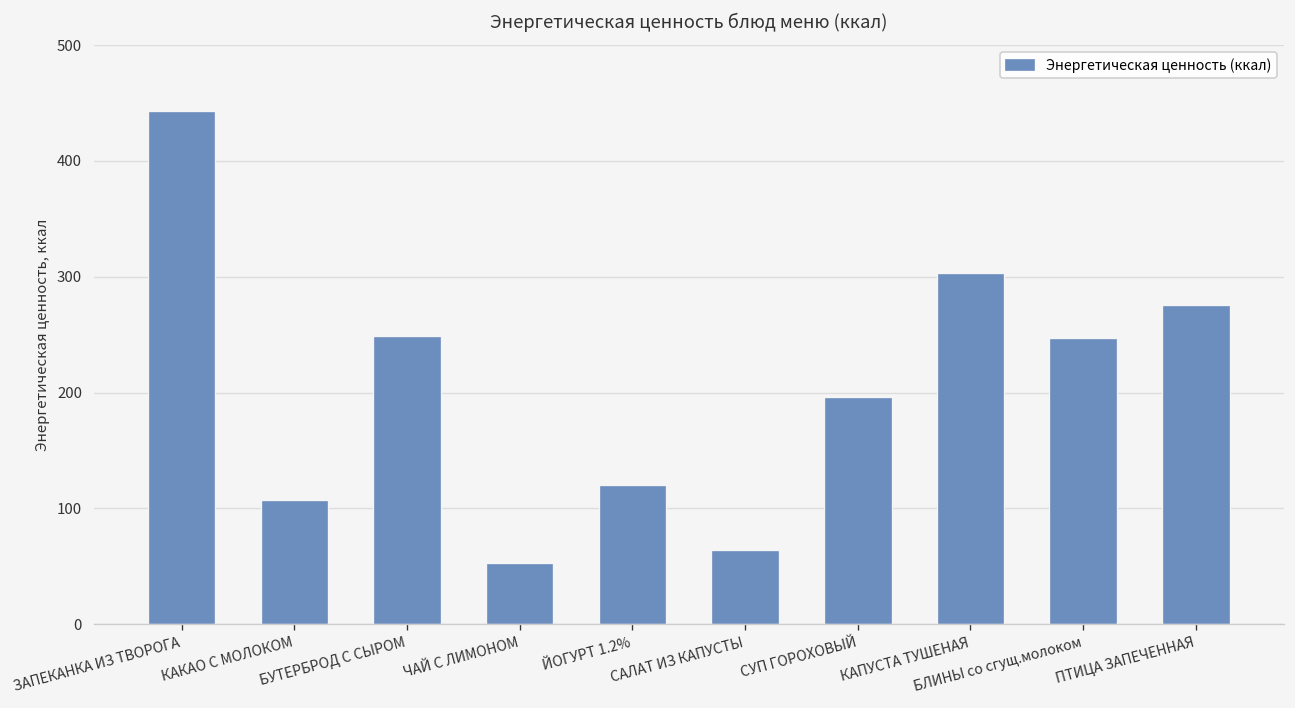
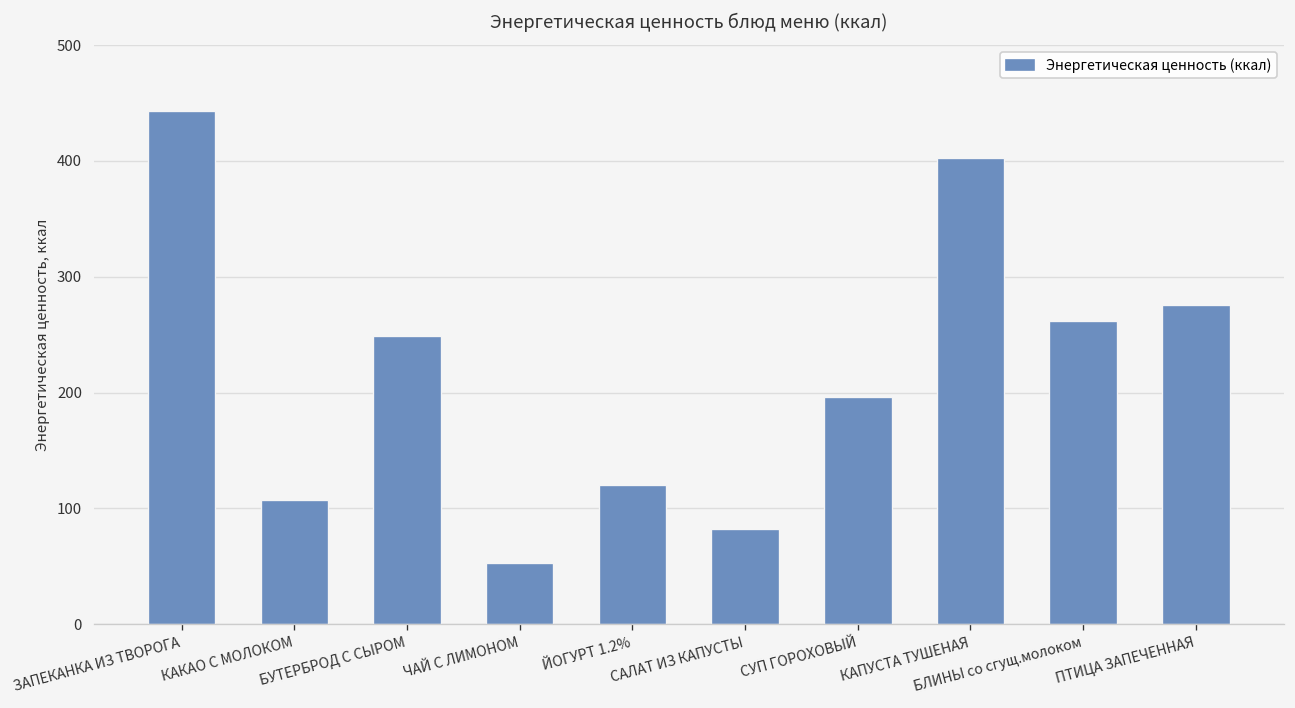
  {
    "ЗАПЕКАНКА ИЗ ТВОРОГА": 440,
    "КАКАО С МОЛОКОМ": 110,
    "БУТЕРБРОД С СЫРОМ": 250,
    "ЧАЙ С ЛИМОНОМ": 50,
    "ЙОГУРТ 1.2%": 120,
-   "САЛАТ ИЗ КАПУСТЫ": 60,
+   "САЛАТ ИЗ КАПУСТЫ": 80,
    "СУП ГОРОХОВЫЙ": 200,
-   "КАПУСТА ТУШЕНАЯ": 300,
-   "БЛИНЫ со сгущ.молоком": 250,
+   "КАПУСТА ТУШЕНАЯ": 400,
+   "БЛИНЫ со сгущ.молоком": 260,
    "ПТИЦА ЗАПЕЧЕННАЯ": 280
  }
